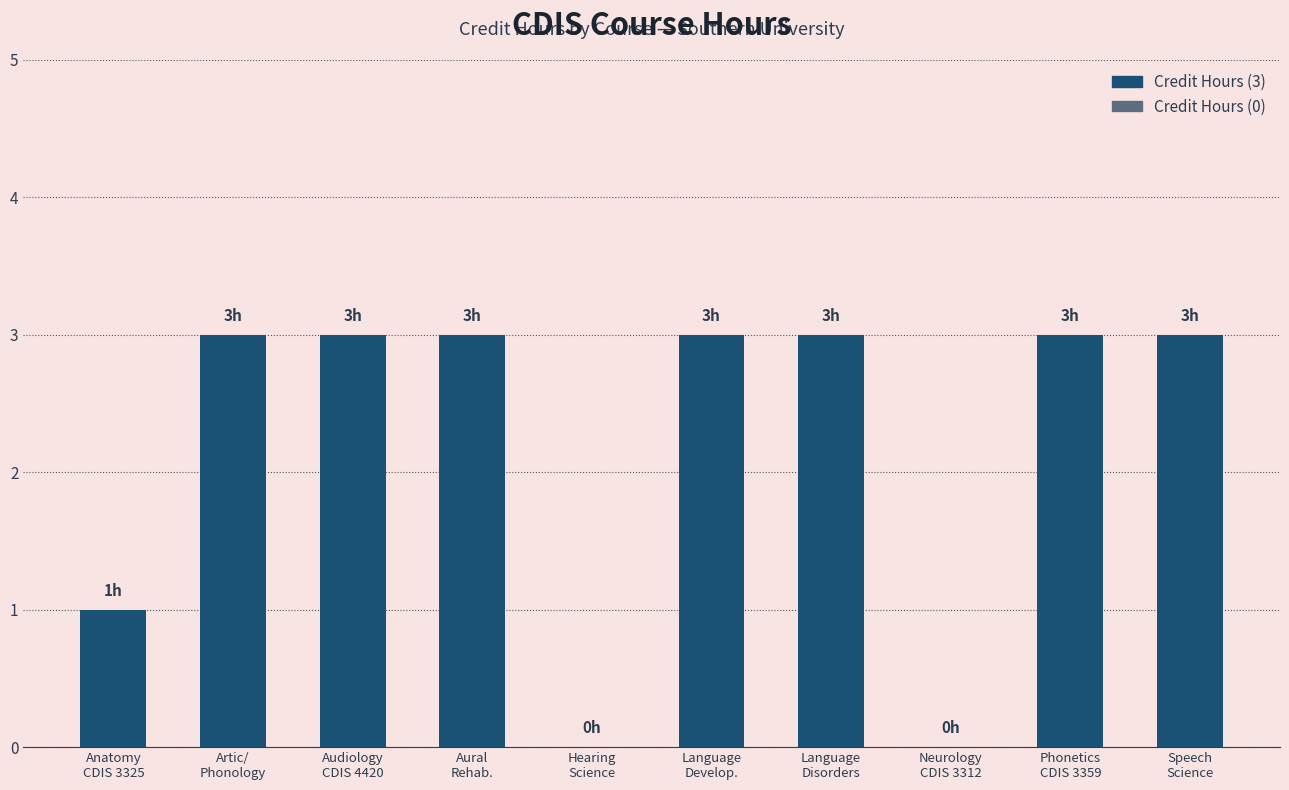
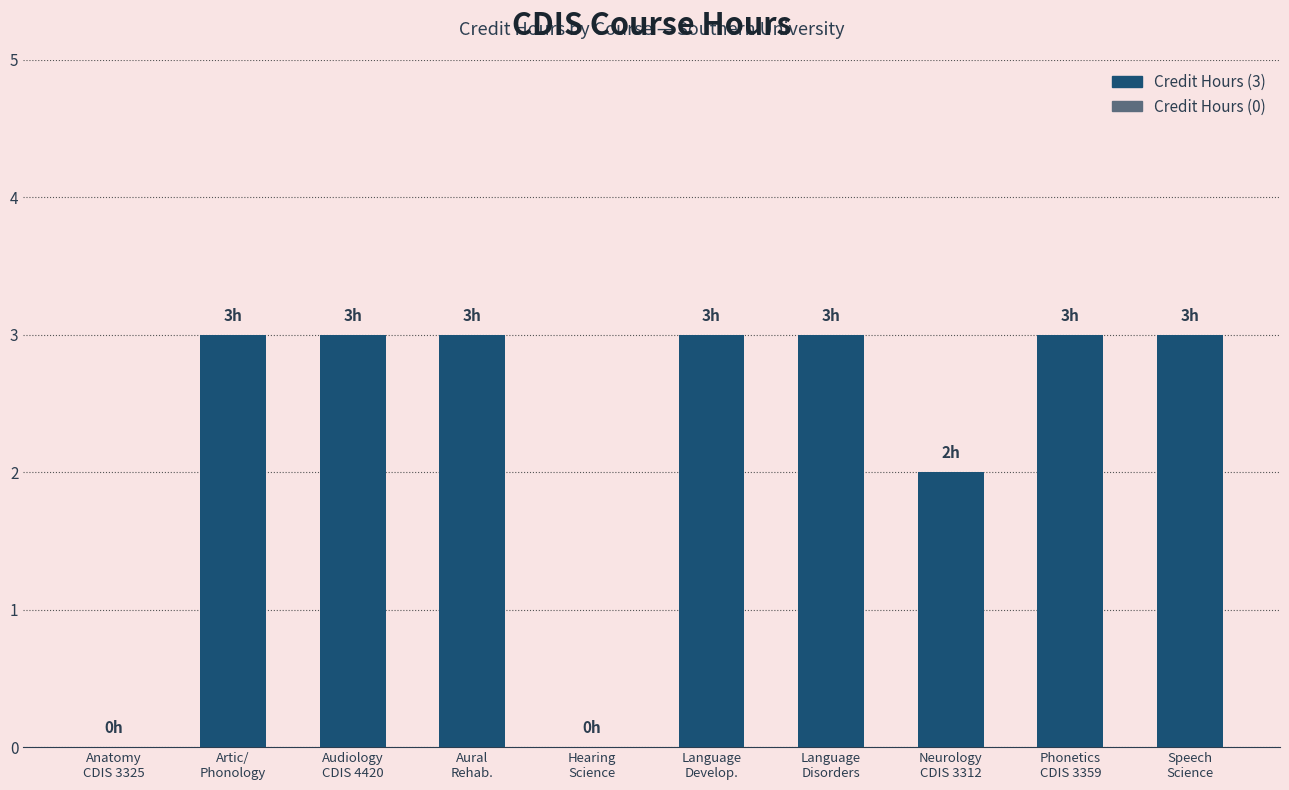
  {
-   "Anatomy CDIS 3325": "1h",
+   "Anatomy CDIS 3325": "0h",
    "Artic/ Phonology": "3h",
    "Audiology CDIS 4420": "3h",
    "Aural Rehab.": "3h",
    "Hearing Science": "0h",
    "Language Develop.": "3h",
    "Language Disorders": "3h",
-   "Neurology CDIS 3312": "0h",
+   "Neurology CDIS 3312": "2h",
    "Phonetics CDIS 3359": "3h",
    "Speech Science": "3h"
  }
